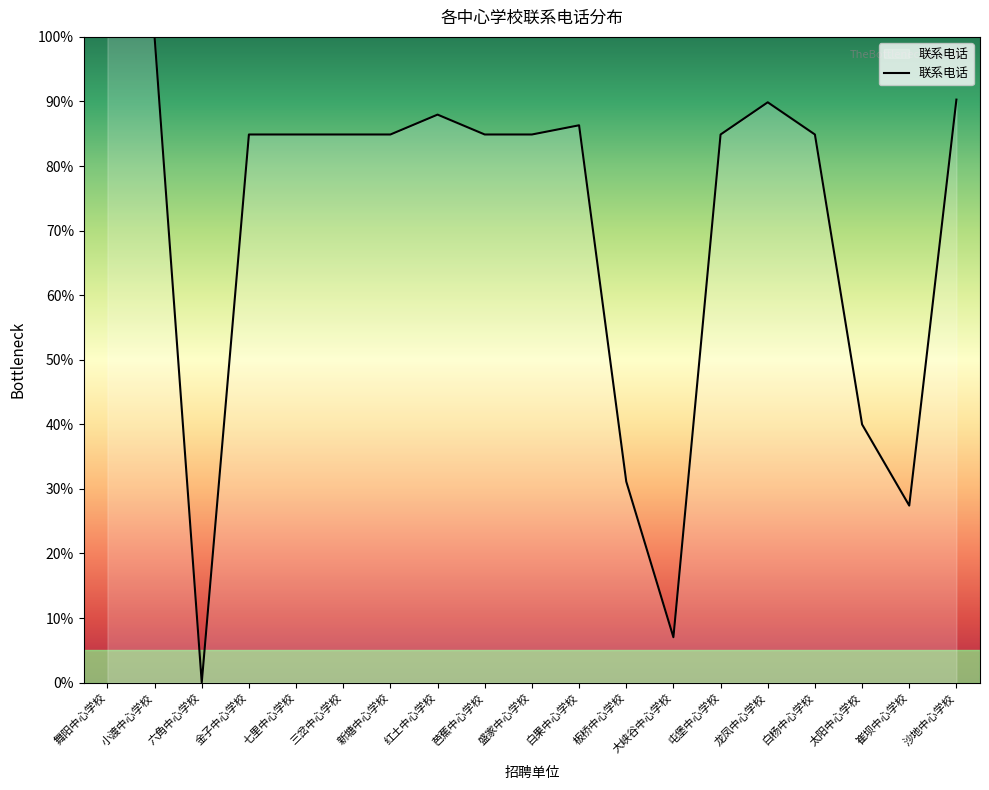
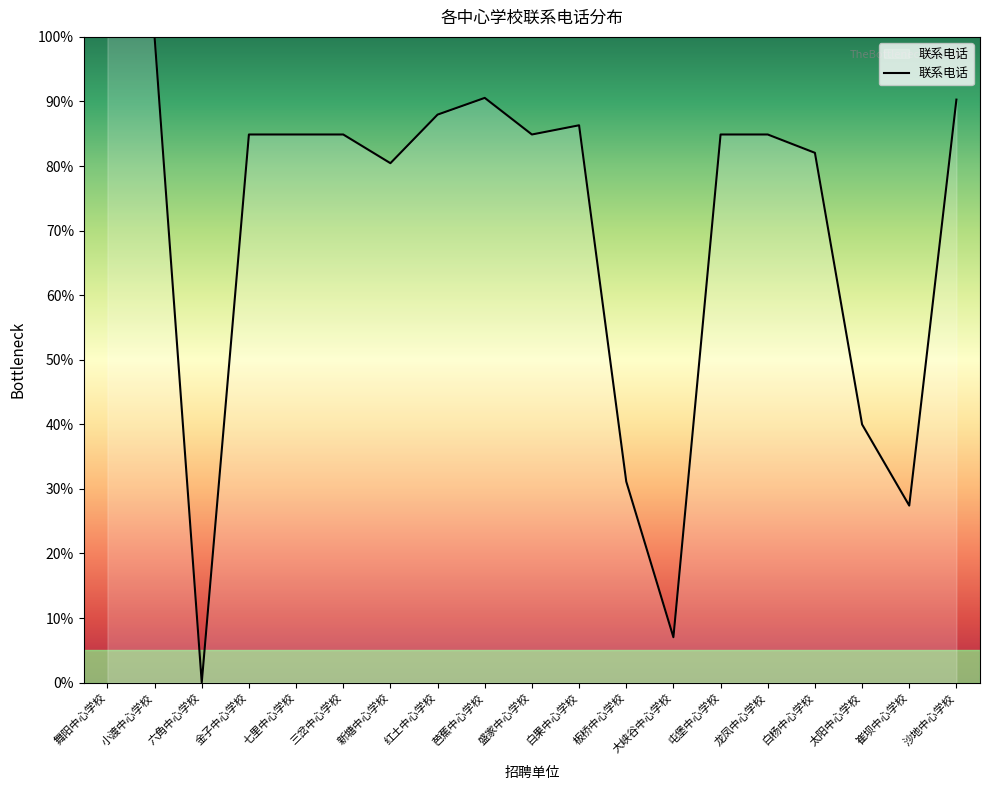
  {
    "舞阳中心学校": "100%",
    "小渡中心学校": "100%",
    "金子中心学校": "85%",
    "七里中心学校": "85%",
    "三岔中心学校": "85%",
-   "新塘中心学校": "85%",
+   "新塘中心学校": "80%",
    "红土中心学校": "88%",
-   "芭蕉中心学校": "85%",
+   "芭蕉中心学校": "91%",
    "盛家中心学校": "85%",
    "白果中心学校": "86%",
    "板桥中心学校": "31%",
    "大峡谷中心学校": "7%",
    "屯堡中心学校": "85%",
-   "龙凤中心学校": "90%",
-   "白杨中心学校": "85%",
+   "龙凤中心学校": "85%",
+   "白杨中心学校": "82%",
    "太阳中心学校": "40%",
    "崔坝中心学校": "27%",
    "沙地中心学校": "90%"
  }
